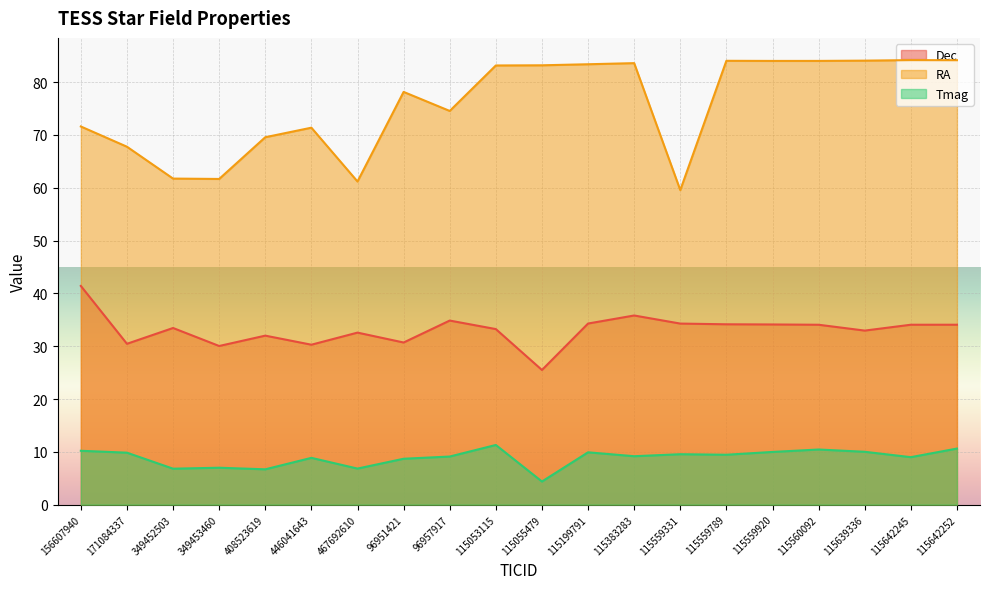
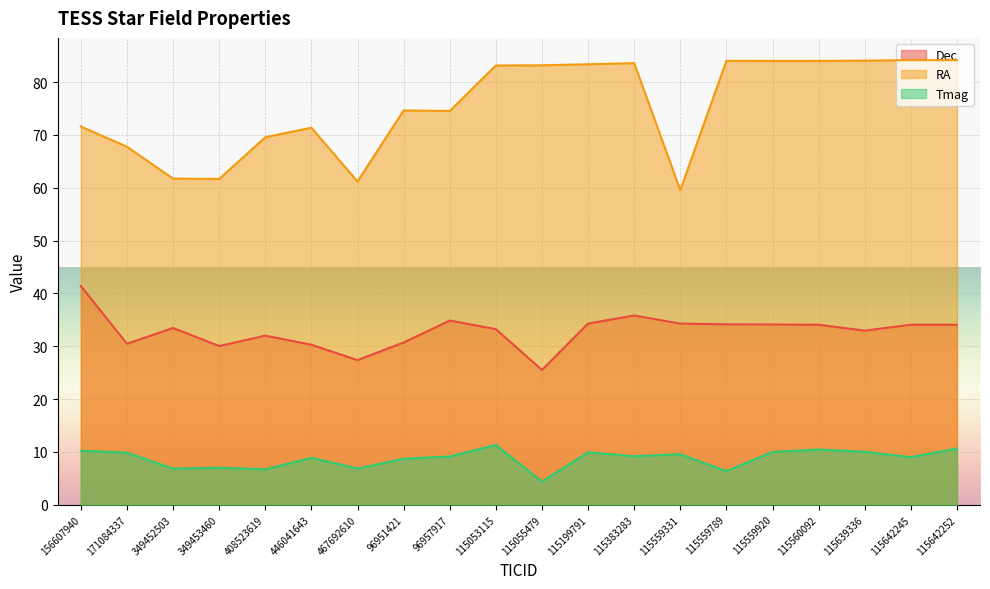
  {
    "Dec": {
      "156607940": 41,
      "171084337": 30,
      "349452503": 33,
      "349453460": 30,
      "408523619": 32,
      "446041643": 30,
-     "467692610": 33,
+     "467692610": 27,
      "96951421": 31,
      "96957917": 35,
      "115053115": 33,
      "115055479": 25,
      "115199791": 34,
      "115383283": 36,
      "115559331": 34,
      "115559789": 34,
      "115559920": 34,
      "115560092": 34,
      "115639336": 33,
      "115642245": 34,
      "115642252": 34
    },
    "RA": {
      "156607940": 72,
      "171084337": 68,
      "349452503": 62,
      "349453460": 62,
      "408523619": 70,
      "446041643": 71,
      "467692610": 61,
-     "96951421": 78,
+     "96951421": 75,
      "96957917": 75,
      "115053115": 83,
      "115055479": 83,
      "115199791": 83,
      "115383283": 84,
      "115559331": 60,
      "115559789": 84,
      "115559920": 84,
      "115560092": 84,
      "115639336": 84
    },
    "Tmag": {
      "156607940": 10,
      "171084337": 10,
      "349452503": 7,
      "349453460": 7,
      "408523619": 7,
      "446041643": 9,
      "467692610": 7,
      "96951421": 9,
      "96957917": 9,
      "115053115": 11,
      "115055479": 4,
      "115199791": 10,
      "115383283": 9,
      "115559331": 10,
-     "115559789": 9,
+     "115559789": 6,
      "115559920": 10,
      "115560092": 10,
      "115639336": 10,
      "115642245": 9,
      "115642252": 11
    }
  }
